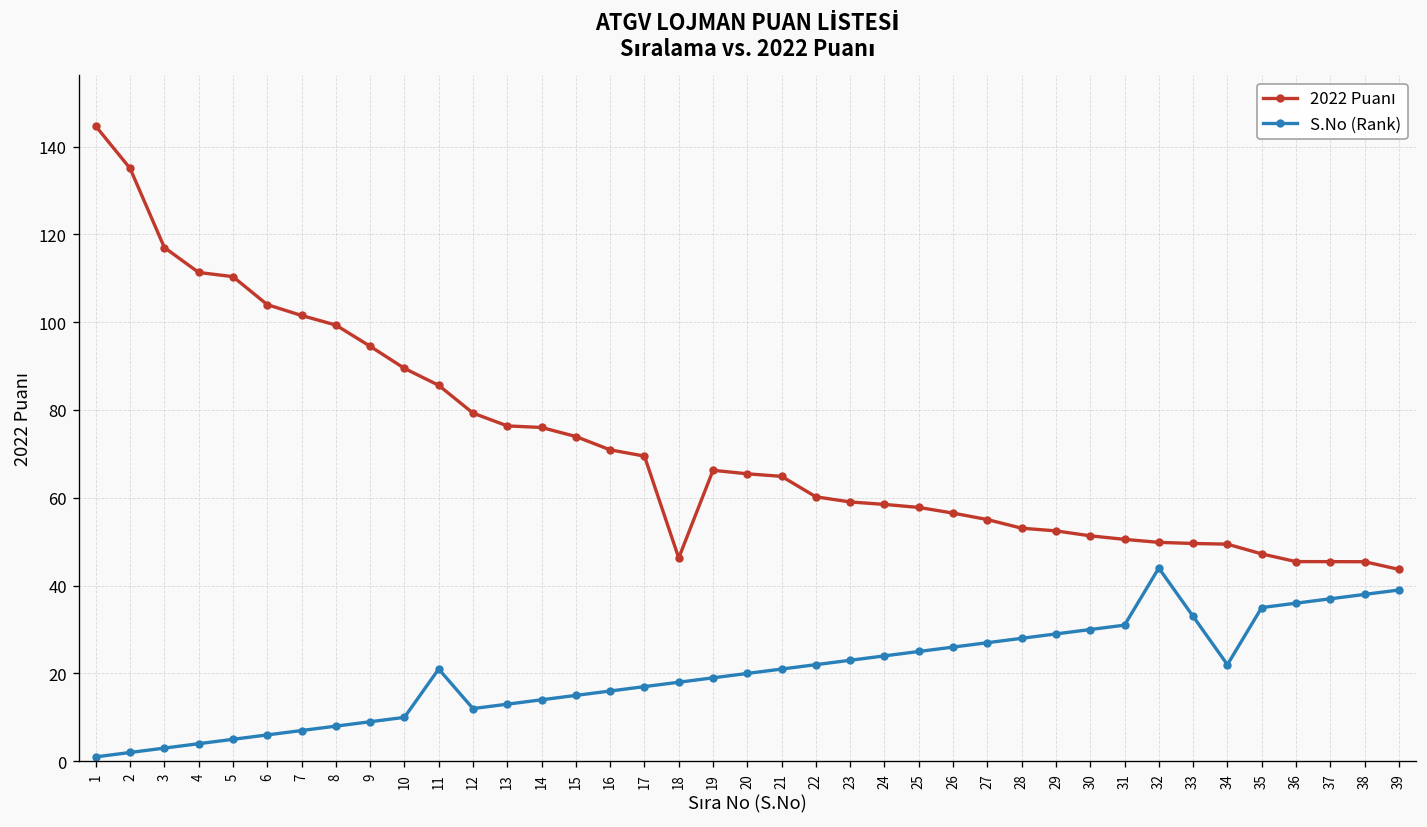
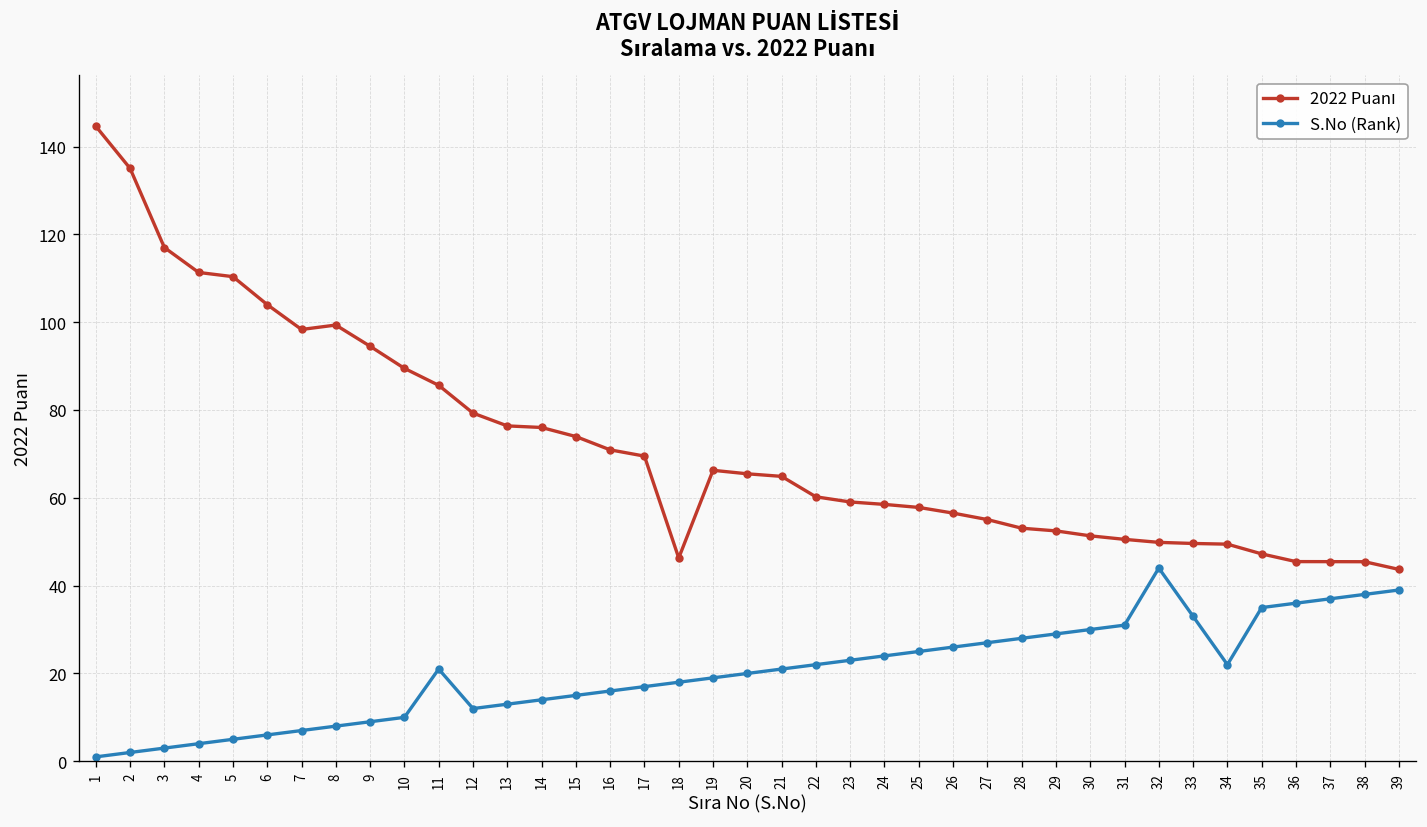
  {
    "2022 Puanı": {
      "1": 145,
      "2": 135,
      "3": 117,
      "4": 111,
      "5": 110,
      "6": 104,
-     "7": 102,
+     "7": 98,
      "8": 99,
      "9": 95,
      "10": 89,
      "11": 86,
      "12": 79,
      "13": 76,
      "14": 76,
      "15": 74,
      "16": 71,
      "17": 69,
      "18": 46,
      "19": 66,
      "20": 65,
      "21": 65,
      "22": 60,
      "23": 59,
      "24": 58,
      "25": 58,
      "26": 57,
      "27": 55,
      "28": 53,
      "29": 52,
      "30": 51,
      "31": 51,
      "32": 50,
      "33": 50,
      "34": 49,
      "35": 47,
      "36": 45,
      "37": 45,
      "38": 45,
      "39": 44
    },
    "S.No (Rank)": {
      "1": 1,
      "2": 2,
      "3": 3,
      "4": 4,
      "5": 5,
      "6": 6,
      "7": 7,
      "8": 8,
      "9": 9,
      "10": 10,
      "11": 21,
      "12": 12,
      "13": 13,
      "14": 14,
      "15": 15,
      "16": 16,
      "17": 17,
      "18": 18,
      "19": 19,
      "20": 20,
      "21": 21,
      "22": 22,
      "23": 23,
      "24": 24,
      "25": 25,
      "26": 26,
      "27": 27,
      "28": 28,
      "29": 29,
      "30": 30,
      "31": 31,
      "32": 44,
      "33": 33,
      "34": 22,
      "35": 35,
      "36": 36,
      "37": 37,
      "38": 38,
      "39": 39
    }
  }
